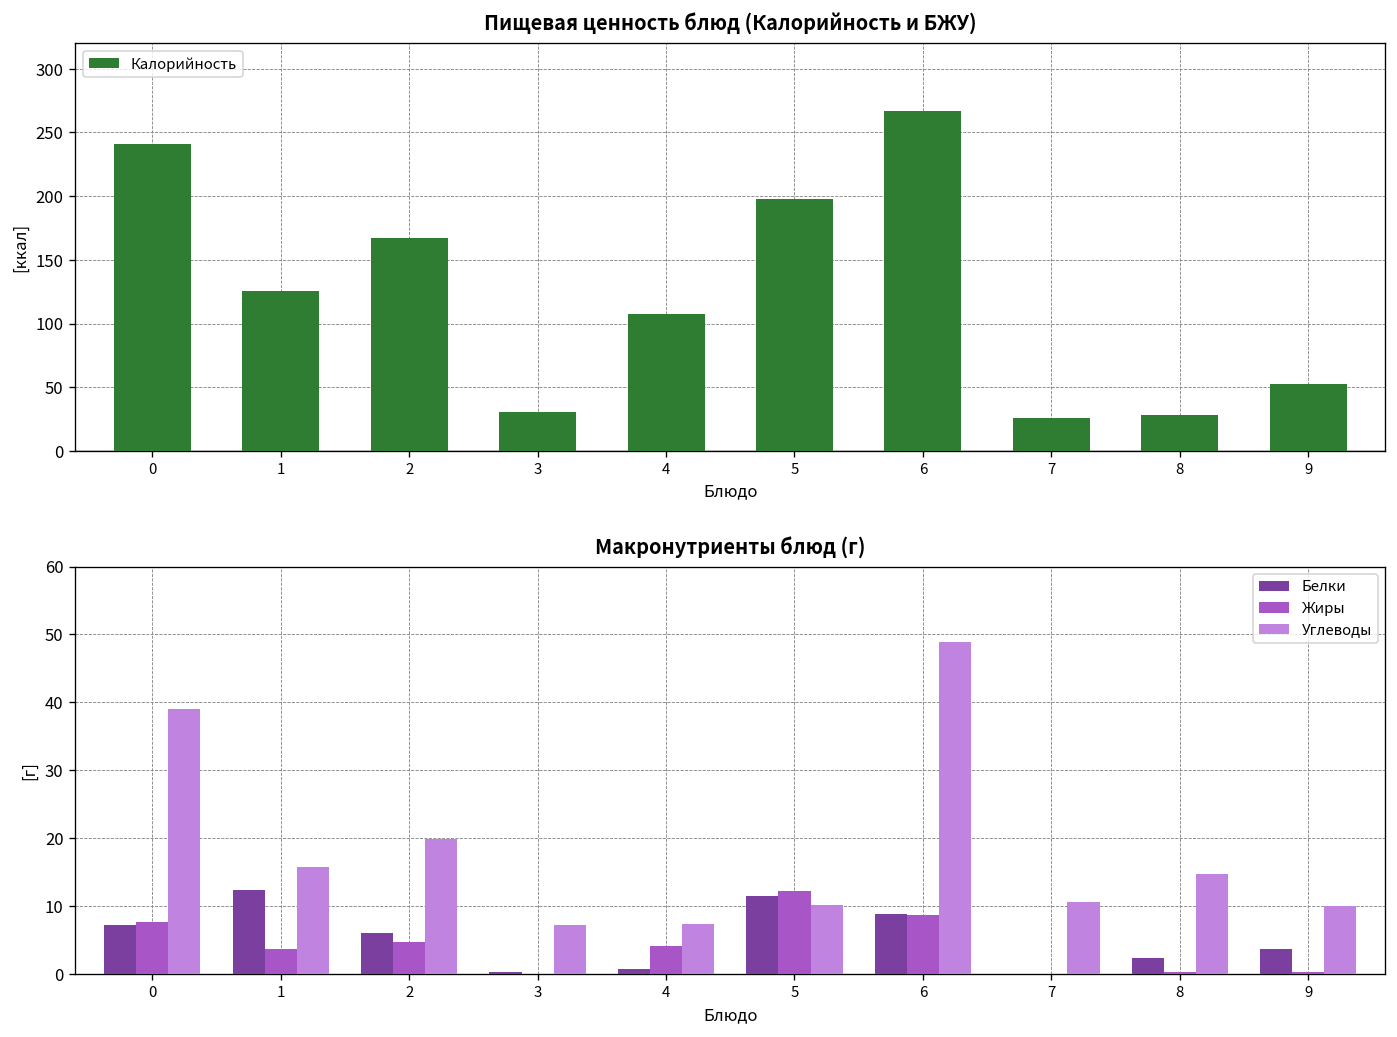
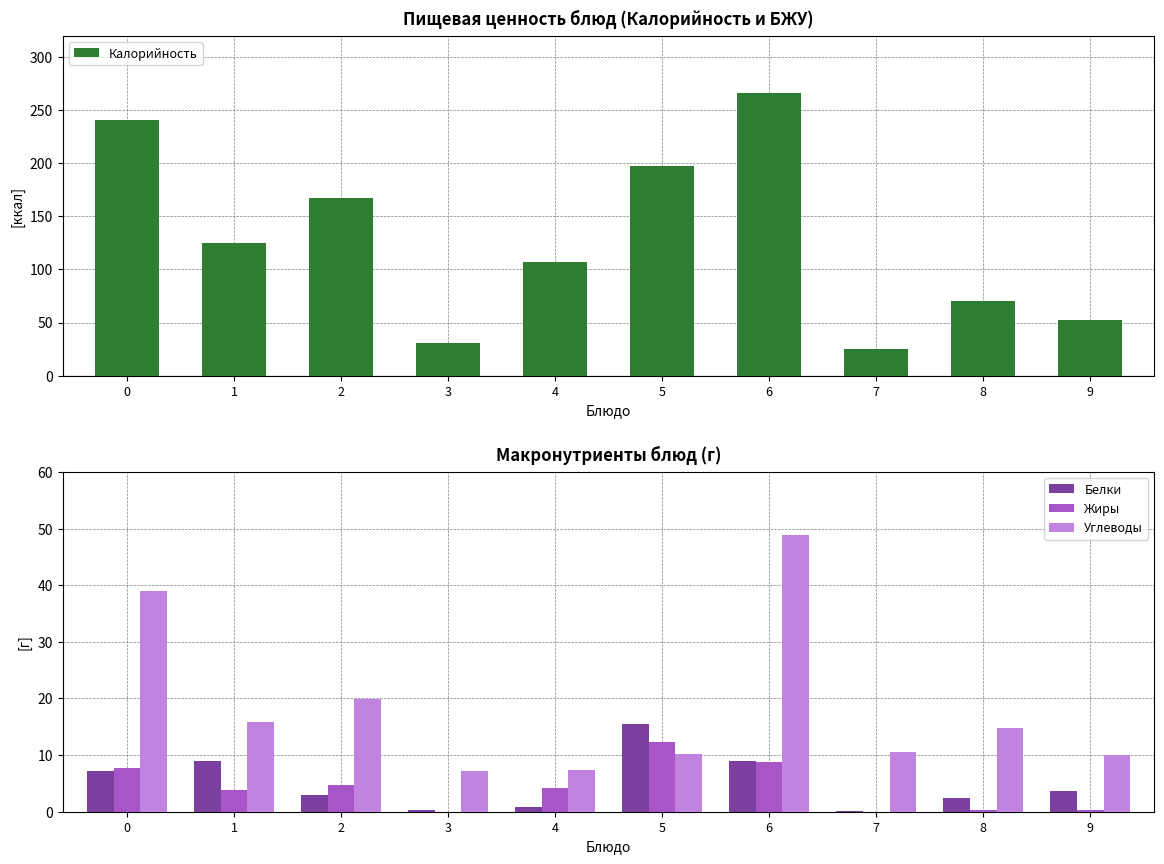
  {
    "Пищевая ценность блюд (Калорийность и БЖУ)": {
      "0": 241,
      "1": 125,
      "2": 167,
      "3": 31,
      "4": 107,
      "5": 198,
      "6": 266,
      "7": 26,
-     "8": 28,
+     "8": 71,
      "9": 52
    },
    "Макронутриенты блюд (г)": {
      "Белки": {
        "0": 7,
-       "1": 12,
-       "2": 6,
+       "1": 9,
+       "2": 3,
        "4": 1,
-       "5": 12,
+       "5": 16,
        "6": 9,
        "8": 2,
        "9": 4
      }
    }
  }
